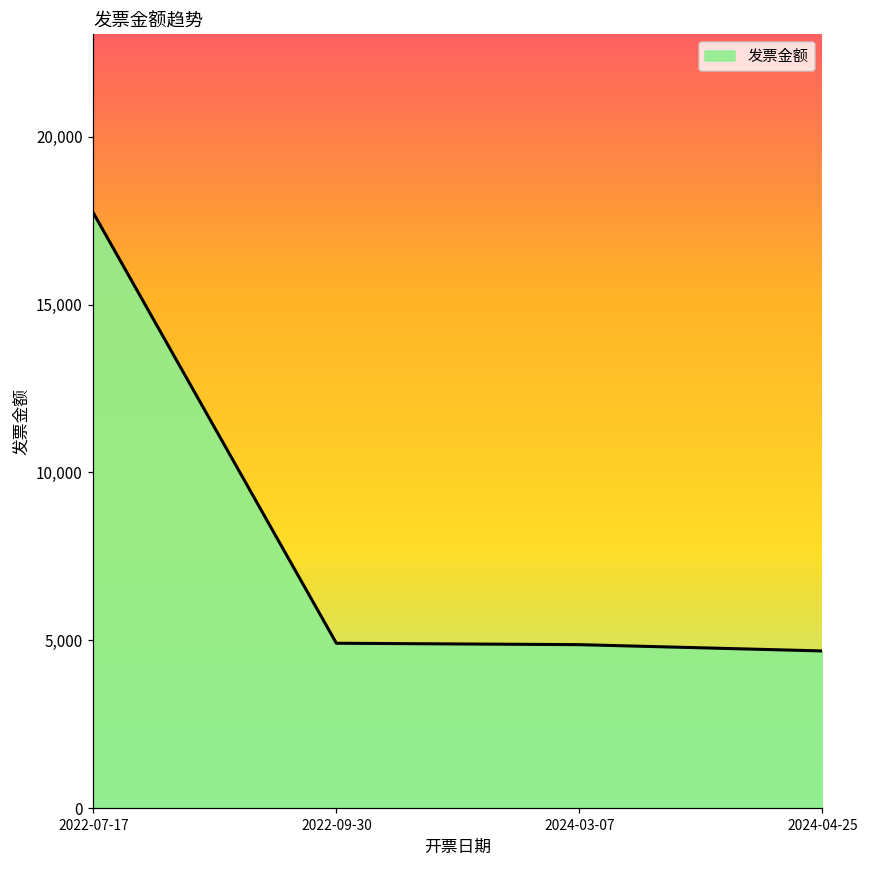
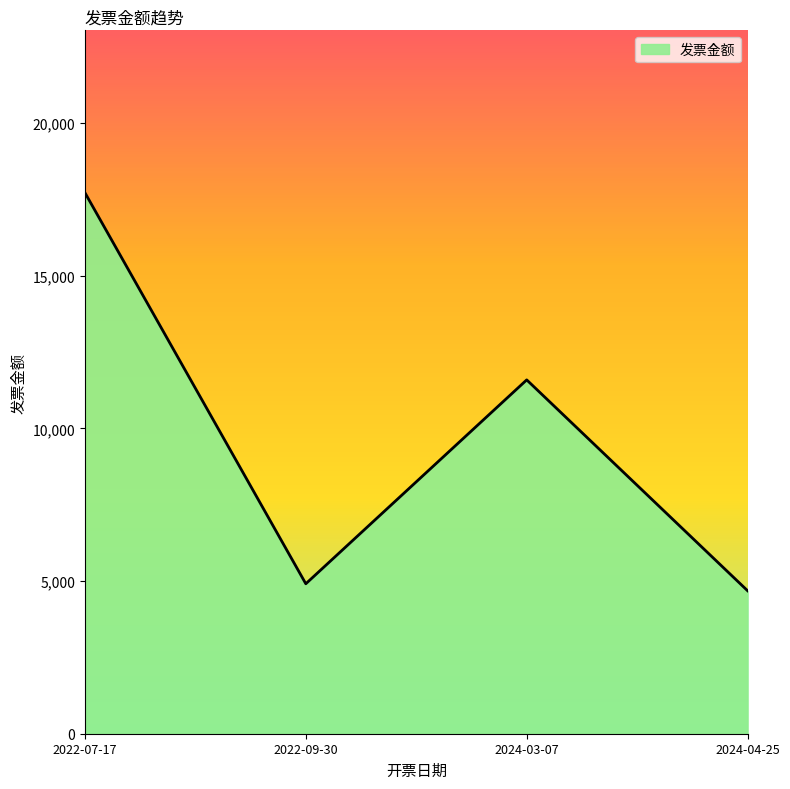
  {
    "2022-07-17": "17,700",
    "2022-09-30": "4,900",
-   "2024-03-07": "4,900",
+   "2024-03-07": "11,600",
    "2024-04-25": "4,700"
  }
